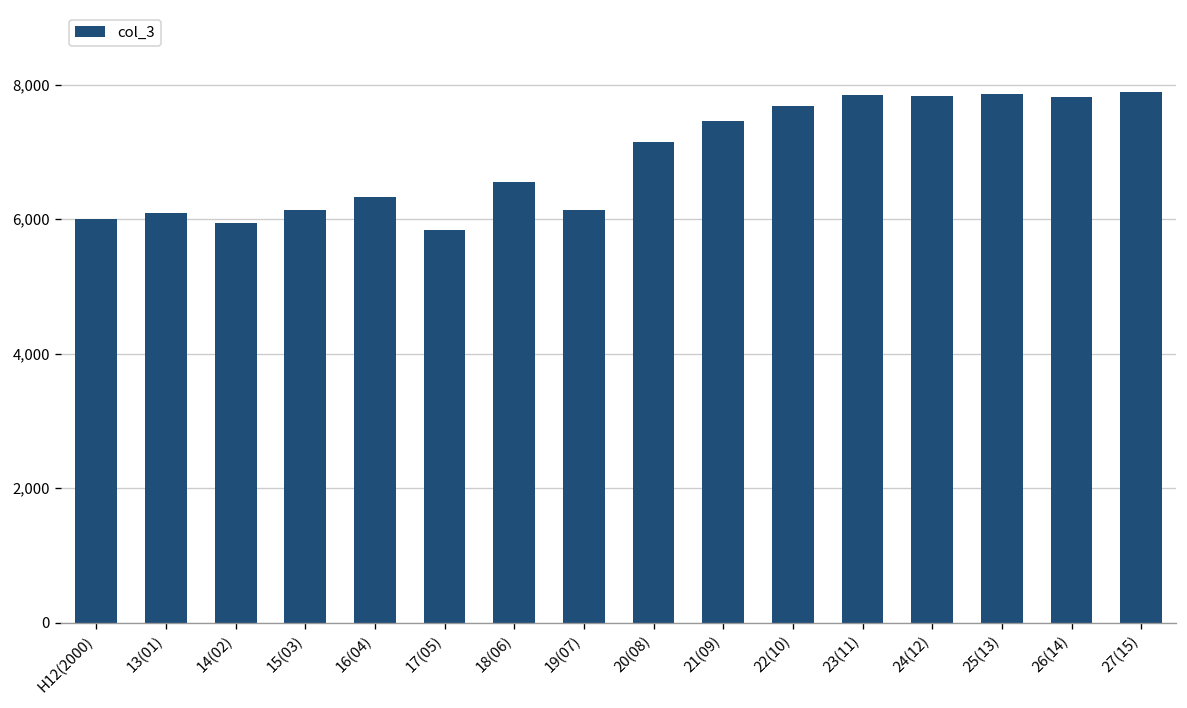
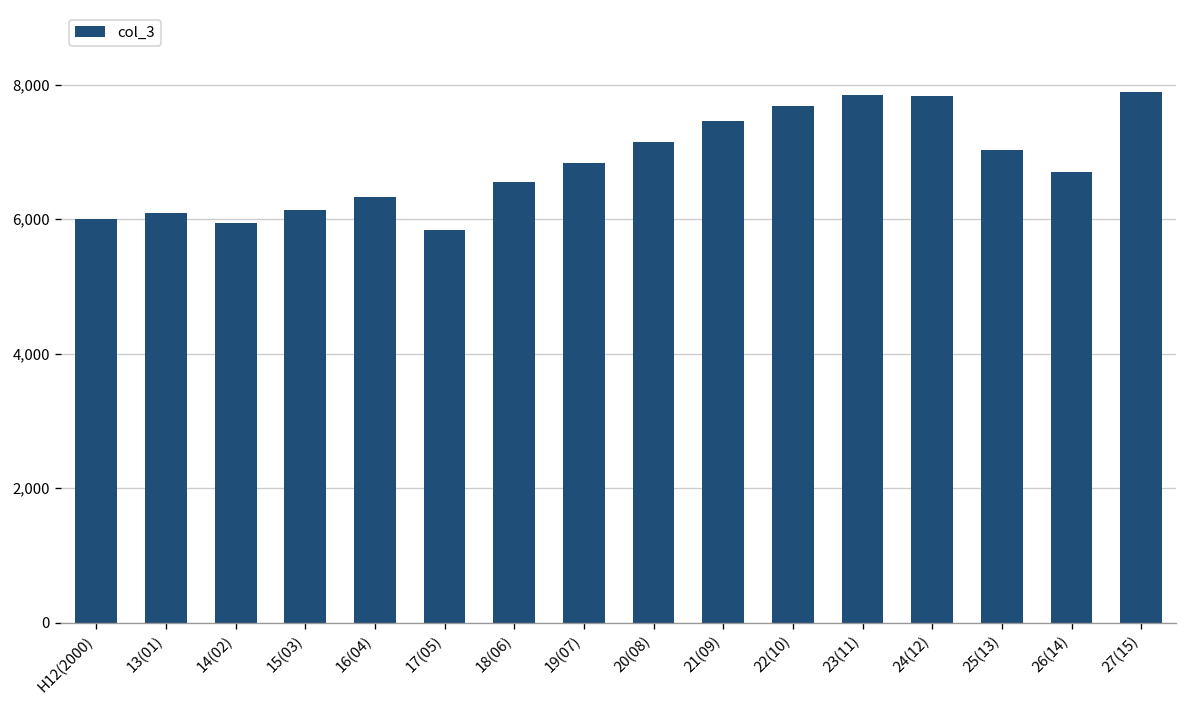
  {
    "H12(2000)": "6,000",
    "13(01)": "6,100",
    "14(02)": "5,900",
    "15(03)": "6,100",
    "16(04)": "6,300",
    "17(05)": "5,800",
    "18(06)": "6,600",
-   "19(07)": "6,100",
+   "19(07)": "6,800",
    "20(08)": "7,100",
    "21(09)": "7,500",
    "22(10)": "7,700",
    "23(11)": "7,900",
    "24(12)": "7,800",
-   "25(13)": "7,900",
-   "26(14)": "7,800",
+   "25(13)": "7,000",
+   "26(14)": "6,700",
    "27(15)": "7,900"
  }
